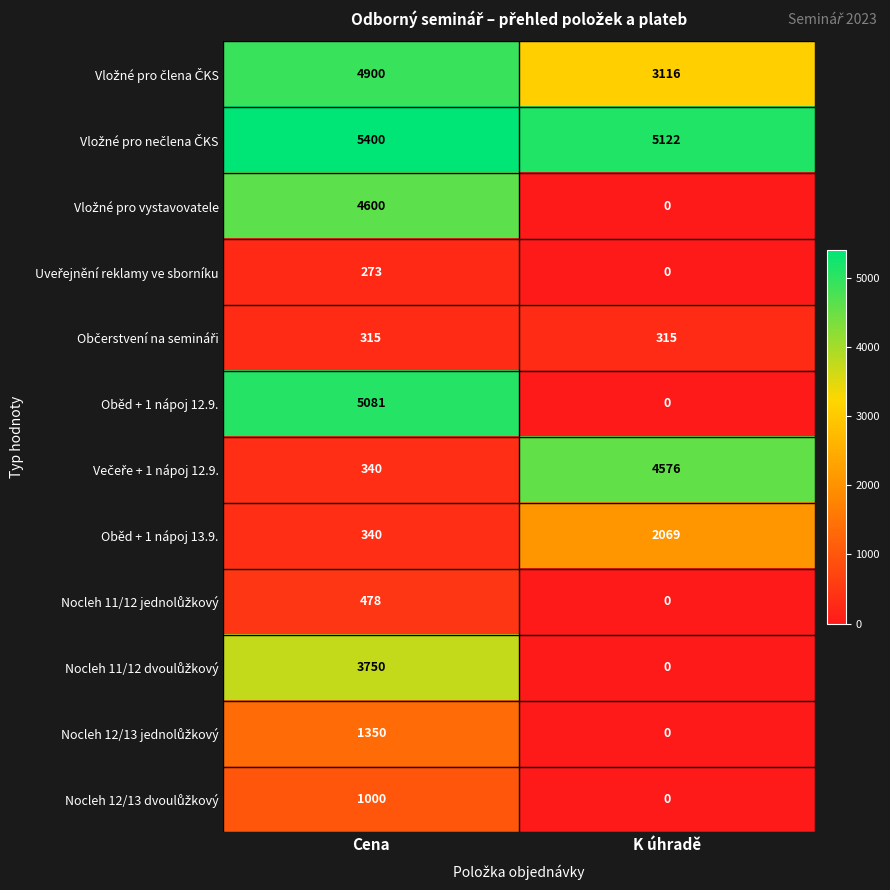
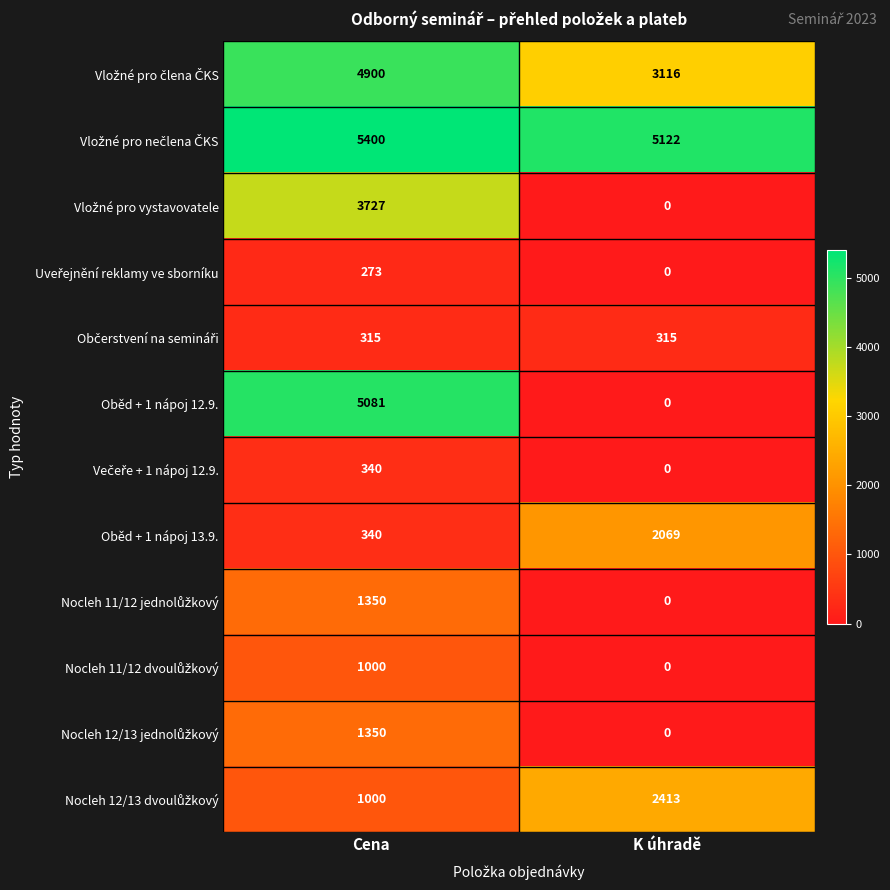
  {
    "Vložné pro člena ČKS": {
      "Cena": 4900,
      "K úhradě": 3116
    },
    "Vložné pro nečlena ČKS": {
      "Cena": 5400,
      "K úhradě": 5122
    },
    "Vložné pro vystavovatele": {
-     "Cena": 4600,
+     "Cena": 3727,
      "K úhradě": 0
    },
    "Uveřejnění reklamy ve sborníku": {
      "Cena": 273,
      "K úhradě": 0
    },
    "Občerstvení na semináři": {
      "Cena": 315,
      "K úhradě": 315
    },
    "Oběd + 1 nápoj 12.9.": {
      "Cena": 5081,
      "K úhradě": 0
    },
    "Večeře + 1 nápoj 12.9.": {
      "Cena": 340,
-     "K úhradě": 4576
+     "K úhradě": 0
    },
    "Oběd + 1 nápoj 13.9.": {
      "Cena": 340,
      "K úhradě": 2069
    },
    "Nocleh 11/12 jednolůžkový": {
-     "Cena": 478,
+     "Cena": 1350,
      "K úhradě": 0
    },
    "Nocleh 11/12 dvoulůžkový": {
-     "Cena": 3750,
+     "Cena": 1000,
      "K úhradě": 0
    },
    "Nocleh 12/13 jednolůžkový": {
      "Cena": 1350,
      "K úhradě": 0
    },
    "Nocleh 12/13 dvoulůžkový": {
      "Cena": 1000,
-     "K úhradě": 0
+     "K úhradě": 2413
    }
  }
